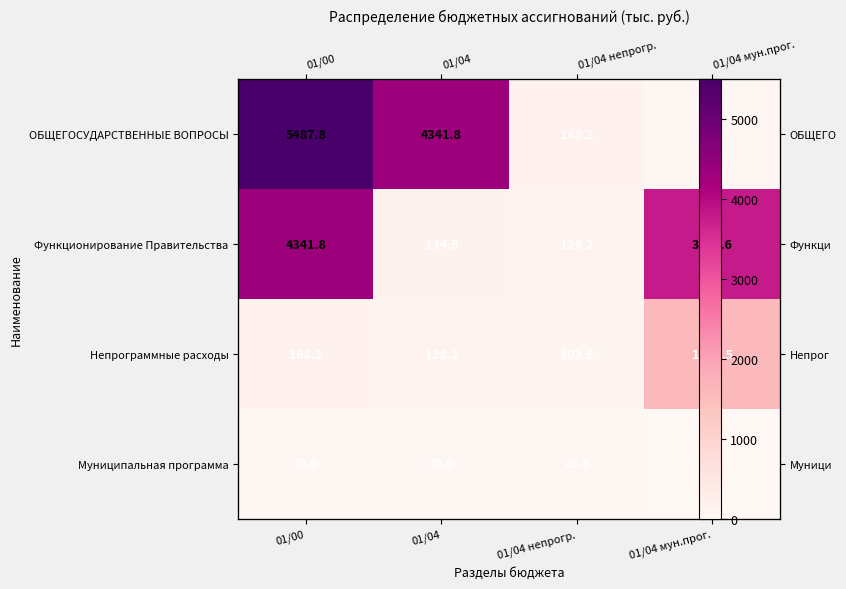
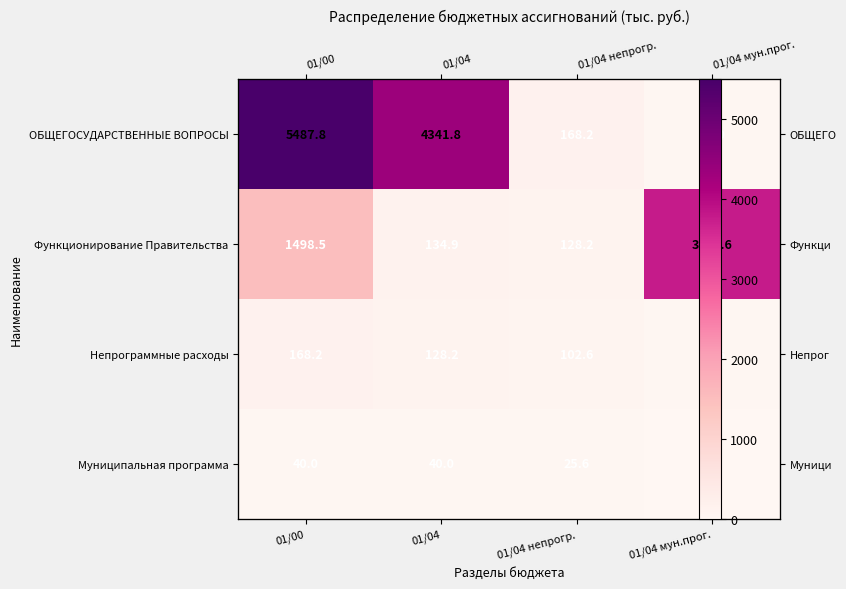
  {
    "ОБЩЕГОСУДАРСТВЕННЫЕ ВОПРОСЫ": {
      "01/00": 5487.8,
      "01/04": 4341.8,
      "01/04 мун.прог.": 40.0
    },
    "Функционирование Правительства": {
-     "01/00": 4341.8,
+     "01/00": 1498.5,
      "01/04 мун.прог.": 3752.6
    },
    "Непрограммные расходы": {
-     "01/04 мун.прог.": 1585.5
+     "01/04 мун.прог.": 25.6
    }
  }
